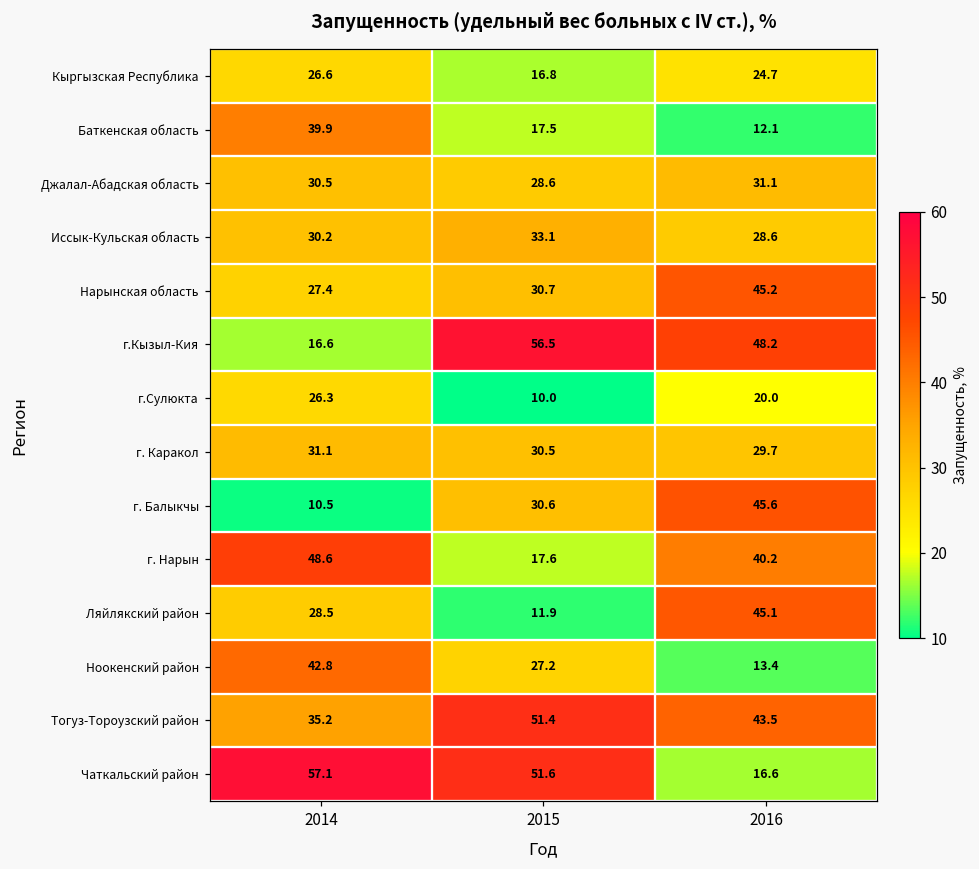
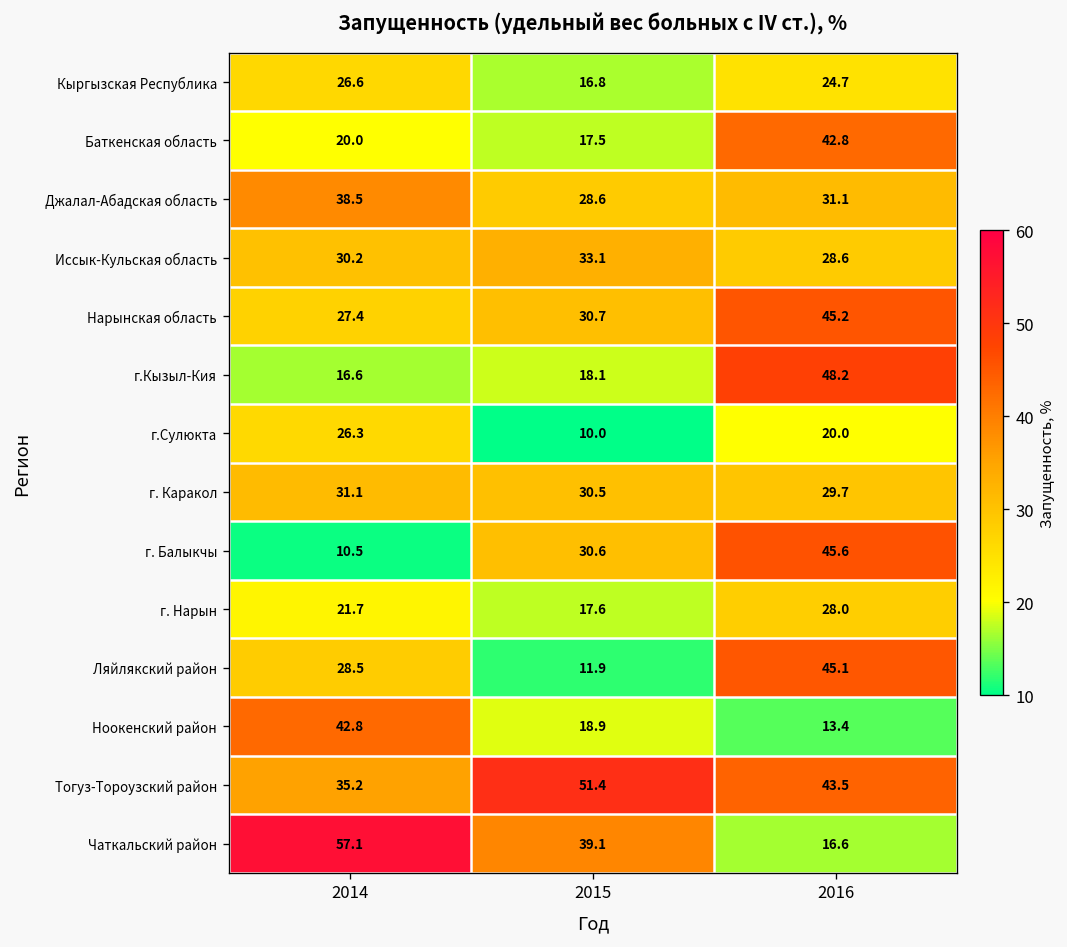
  {
    "Кыргызская Республика": {
      "2014": 26.6,
      "2015": 16.8,
      "2016": 24.7
    },
    "Баткенская область": {
-     "2014": 39.9,
+     "2014": 20.0,
      "2015": 17.5,
-     "2016": 12.1
+     "2016": 42.8
    },
    "Джалал-Абадская область": {
-     "2014": 30.5,
+     "2014": 38.5,
      "2015": 28.6,
      "2016": 31.1
    },
    "Иссык-Кульская область": {
      "2014": 30.2,
      "2015": 33.1,
      "2016": 28.6
    },
    "Нарынская область": {
      "2014": 27.4,
      "2015": 30.7,
      "2016": 45.2
    },
    "г.Кызыл-Кия": {
      "2014": 16.6,
-     "2015": 56.5,
+     "2015": 18.1,
      "2016": 48.2
    },
    "г.Сулюкта": {
      "2014": 26.3,
      "2015": 10.0,
      "2016": 20.0
    },
    "г. Каракол": {
      "2014": 31.1,
      "2015": 30.5,
      "2016": 29.7
    },
    "г. Балыкчы": {
      "2014": 10.5,
      "2015": 30.6,
      "2016": 45.6
    },
    "г. Нарын": {
-     "2014": 48.6,
+     "2014": 21.7,
      "2015": 17.6,
-     "2016": 40.2
+     "2016": 28.0
    },
    "Ляйлякский район": {
      "2014": 28.5,
      "2015": 11.9,
      "2016": 45.1
    },
    "Ноокенский район": {
      "2014": 42.8,
-     "2015": 27.2,
+     "2015": 18.9,
      "2016": 13.4
    },
    "Тогуз-Тороузский район": {
      "2014": 35.2,
      "2015": 51.4,
      "2016": 43.5
    },
    "Чаткальский район": {
      "2014": 57.1,
-     "2015": 51.6,
+     "2015": 39.1,
      "2016": 16.6
    }
  }
